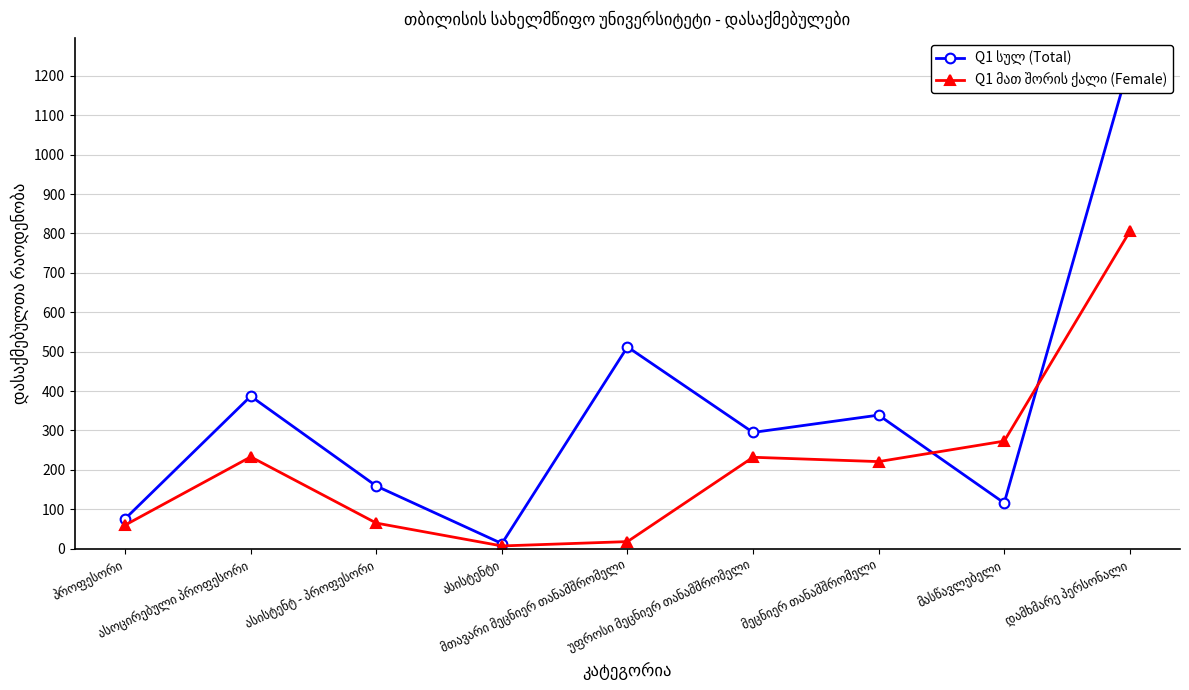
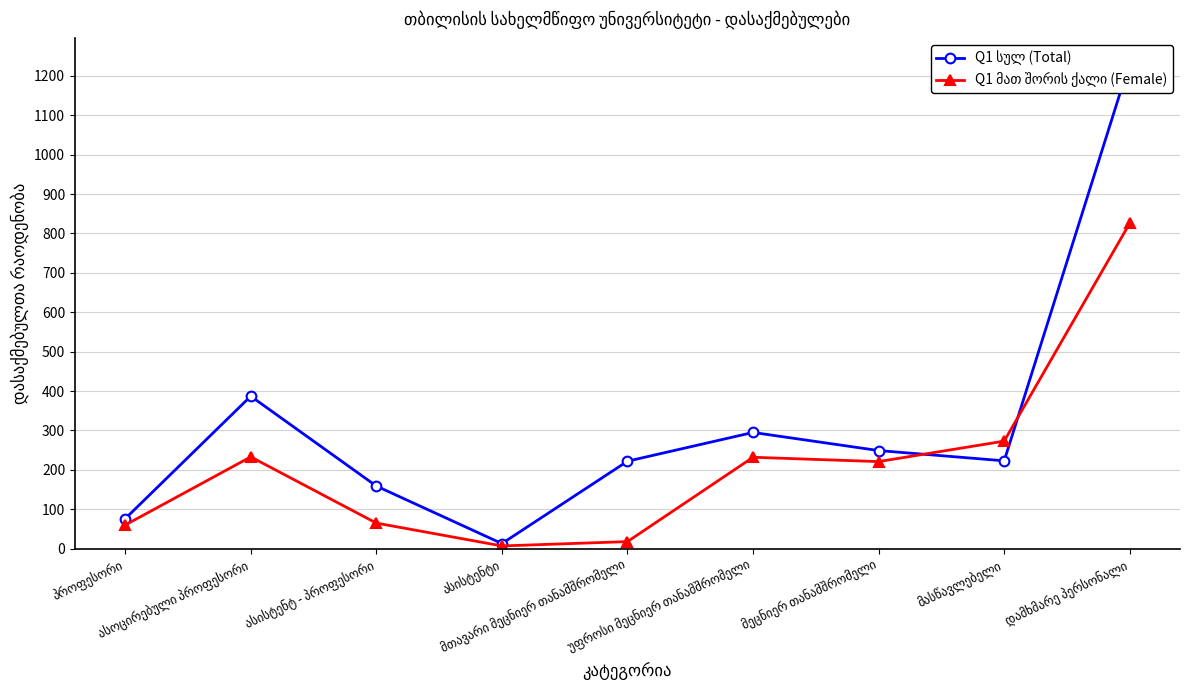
  {
    "Q1 სულ (Total)": {
      "პროფესორი": 80,
      "ასოცირებული პროფესორი": 390,
      "ასისტენტ - პროფესორი": 160,
-     "მთავარი მეცნიერ თანამშრომელი": 510,
+     "მთავარი მეცნიერ თანამშრომელი": 220,
      "უფროსი მეცნიერ თანამშრომელი": 300,
-     "მეცნიერ თანამშრომელი": 340,
-     "მასწავლებელი": 120
+     "მეცნიერ თანამშრომელი": 250,
+     "მასწავლებელი": 220
    },
    "Q1 მათ შორის ქალი (Female)": {
      "პროფესორი": 60,
      "ასოცირებული პროფესორი": 230,
      "ასისტენტ - პროფესორი": 70,
      "მთავარი მეცნიერ თანამშრომელი": 20,
      "უფროსი მეცნიერ თანამშრომელი": 230,
      "მეცნიერ თანამშრომელი": 220,
      "მასწავლებელი": 270,
-     "დამხმარე პერსონალი": 810
+     "დამხმარე პერსონალი": 830
    }
  }
